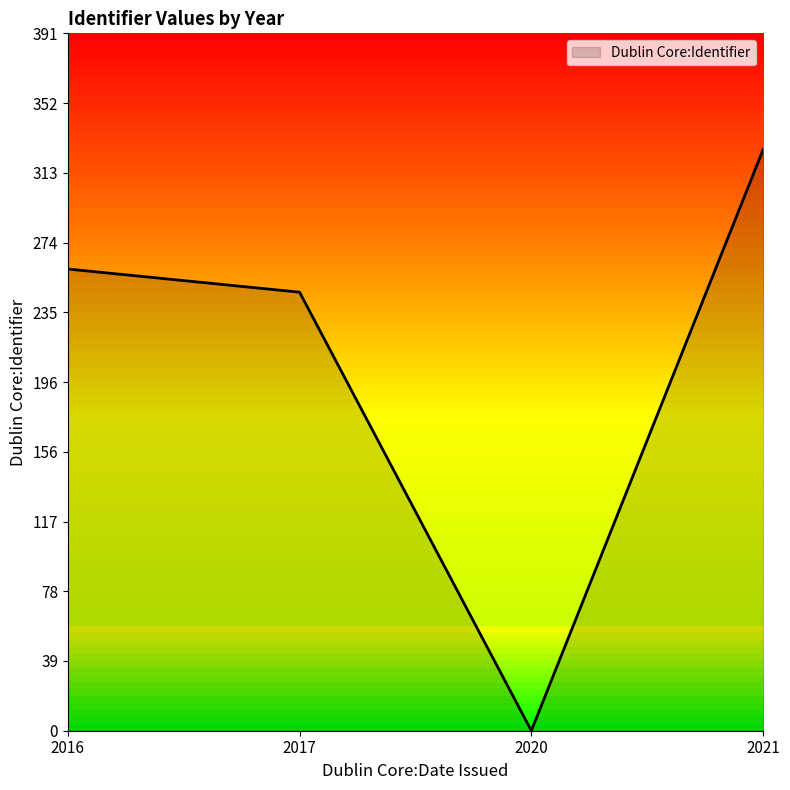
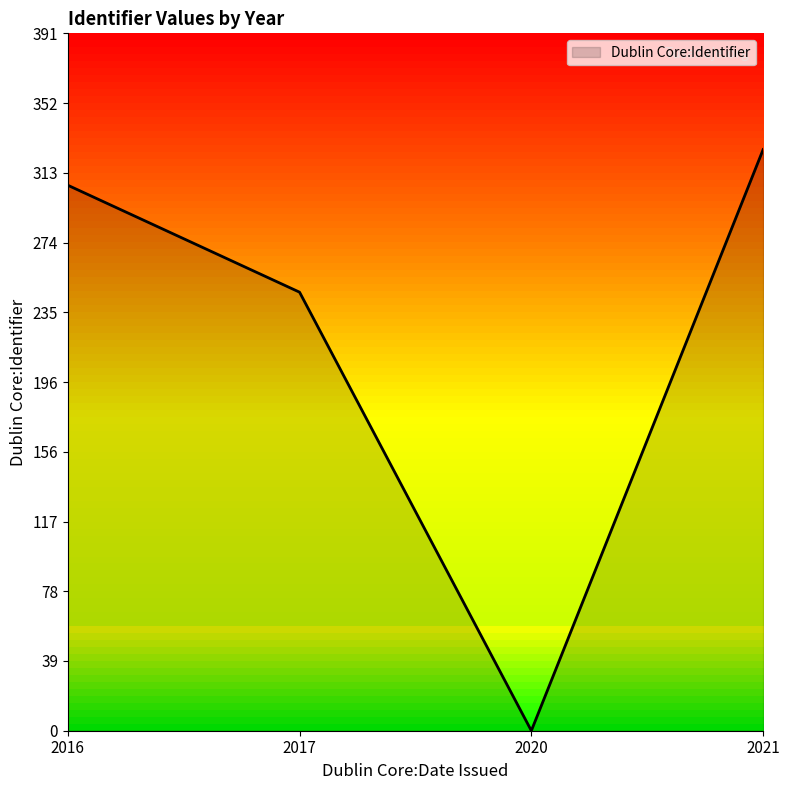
  {
-   "2016": 259,
+   "2016": 306,
    "2017": 246,
    "2020": 0,
    "2021": 326
  }
